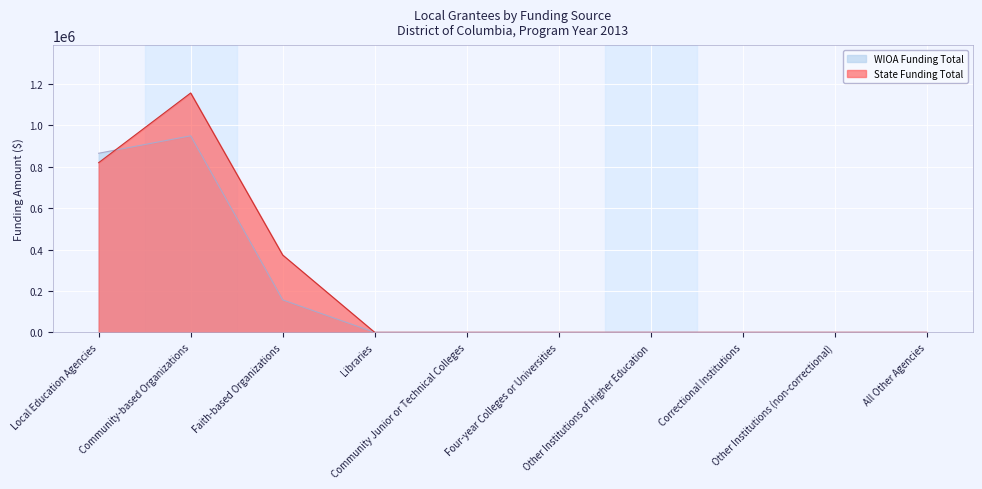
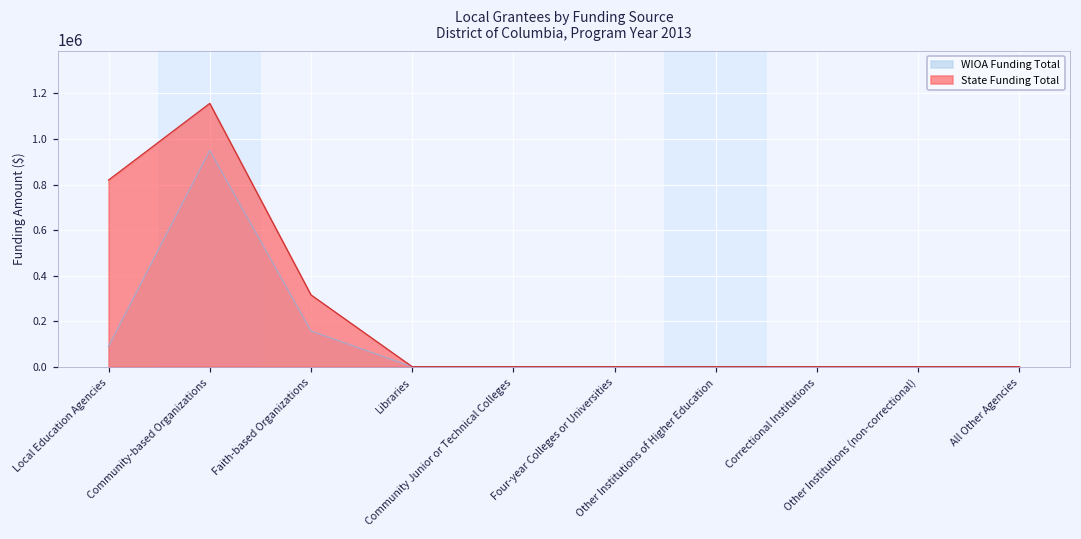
  {
    "WIOA Funding Total": {
-     "Local Education Agencies": 870000,
+     "Local Education Agencies": 90000,
      "Community-based Organizations": 950000,
      "Faith-based Organizations": 160000
    },
    "State Funding Total": {
      "Local Education Agencies": 820000,
      "Community-based Organizations": 1160000,
-     "Faith-based Organizations": 370000
+     "Faith-based Organizations": 320000
    }
  }
